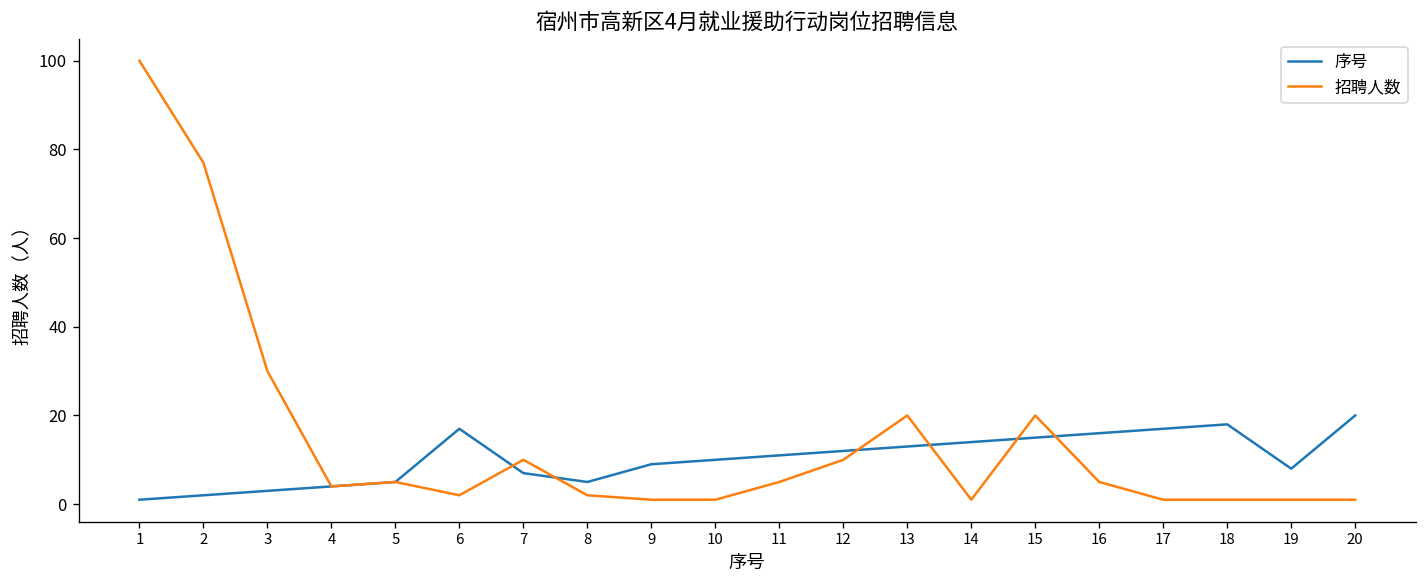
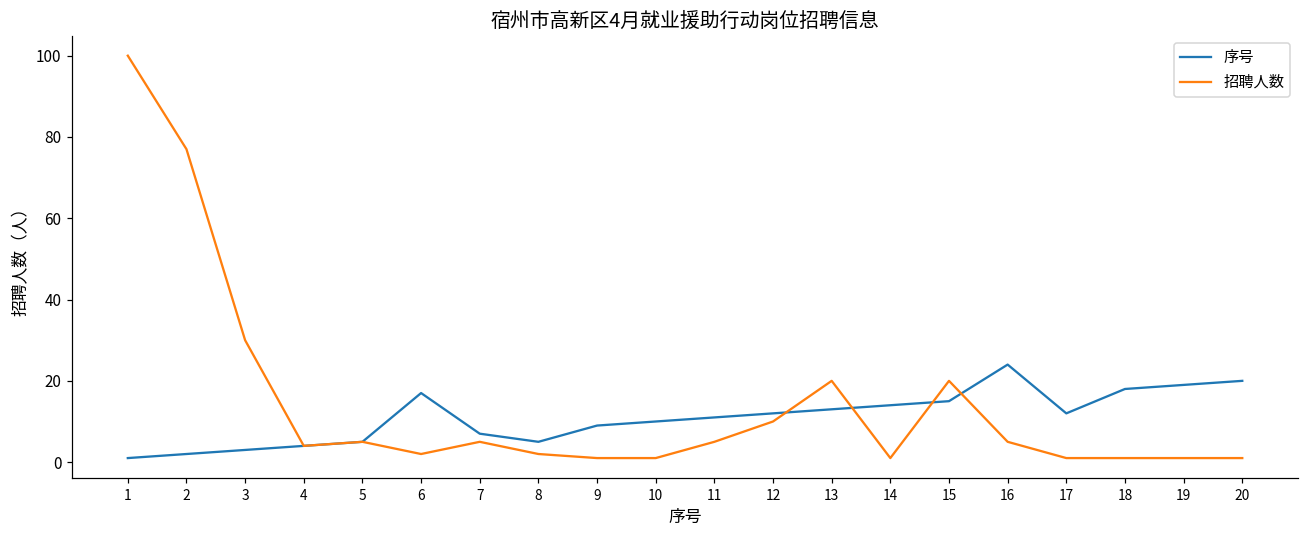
  {
    "序号": {
      "1": 1,
      "2": 2,
      "3": 3,
      "6": 17,
      "7": 7,
      "8": 5,
      "9": 9,
      "10": 10,
      "11": 11,
      "12": 12,
      "13": 13,
      "14": 14,
      "15": 15,
-     "16": 16,
-     "17": 17,
+     "16": 24,
+     "17": 12,
      "18": 18,
-     "19": 8,
+     "19": 19,
      "20": 20
    },
    "招聘人数": {
      "1": 100,
      "2": 77,
      "3": 30,
      "6": 2,
-     "7": 10,
+     "7": 5,
      "8": 2,
      "9": 1,
      "10": 1,
      "11": 5,
      "12": 10,
      "13": 20,
      "14": 1,
      "15": 20,
      "16": 5,
      "17": 1,
      "18": 1,
      "19": 1,
      "20": 1
    }
  }
